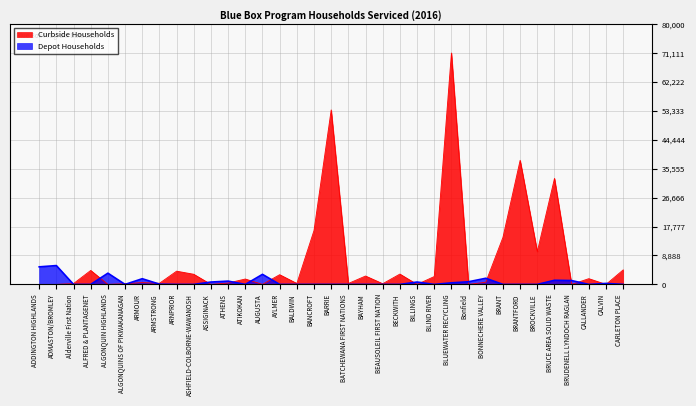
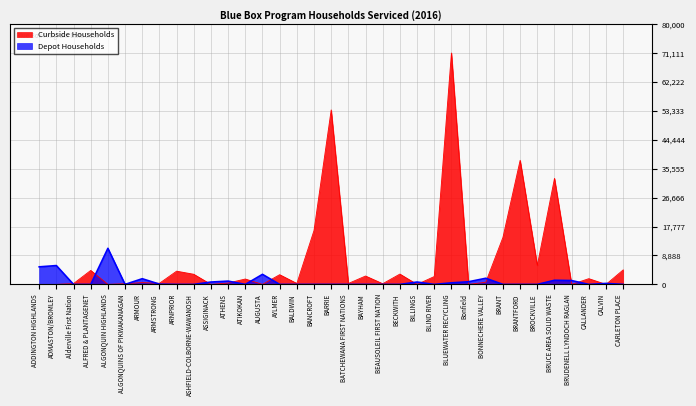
  {
    "Curbside Households": {
      "ADDINGTON HIGHLANDS": "0",
      "ADMASTON/BROMLEY": "0",
      "ALFRED & PLANTAGENET": "4,000",
      "ALGONQUIN HIGHLANDS": "0",
      "ARMOUR": "1,000",
      "ARNPRIOR": "4,000",
      "ASHFIELD-COLBORNE-WAWANOSH": "3,000",
      "ATIKOKAN": "2,000",
      "AUGUSTA": "0",
      "AYLMER": "3,000",
      "BANCROFT": "17,000",
      "BARRIE": "54,000",
      "BAYHAM": "3,000",
      "BECKWITH": "3,000",
      "BLIND RIVER": "2,000",
      "BLUEWATER RECYCLING": "71,000",
      "Bonfield": "0",
      "BONNECHERE VALLEY": "1,000",
      "BRANT": "14,000",
      "BRANTFORD": "38,000",
-     "BROCKVILLE": "10,000",
+     "BROCKVILLE": "6,000",
      "BRUCE AREA SOLID WASTE": "33,000",
      "BRUDENELL LYNDOCH RAGLAN": "0",
      "CALLANDER": "2,000",
      "CARLETON PLACE": "4,000"
    },
    "Depot Households": {
      "ADDINGTON HIGHLANDS": "5,000",
      "ADMASTON/BROMLEY": "6,000",
      "ALFRED & PLANTAGENET": "0",
-     "ALGONQUIN HIGHLANDS": "3,000",
+     "ALGONQUIN HIGHLANDS": "11,000",
      "ARMOUR": "2,000",
      "ARNPRIOR": "0",
      "ASHFIELD-COLBORNE-WAWANOSH": "0",
      "ATIKOKAN": "0",
      "AUGUSTA": "3,000",
      "AYLMER": "0",
      "BANCROFT": "0",
      "BARRIE": "0",
      "BAYHAM": "0",
      "BECKWITH": "0",
      "BLIND RIVER": "0",
      "BLUEWATER RECYCLING": "0",
      "Bonfield": "1,000",
      "BONNECHERE VALLEY": "2,000",
      "BRANT": "0",
      "BRANTFORD": "0",
      "BROCKVILLE": "0",
      "BRUCE AREA SOLID WASTE": "1,000",
      "BRUDENELL LYNDOCH RAGLAN": "1,000",
      "CALLANDER": "0",
      "CARLETON PLACE": "0"
    }
  }
